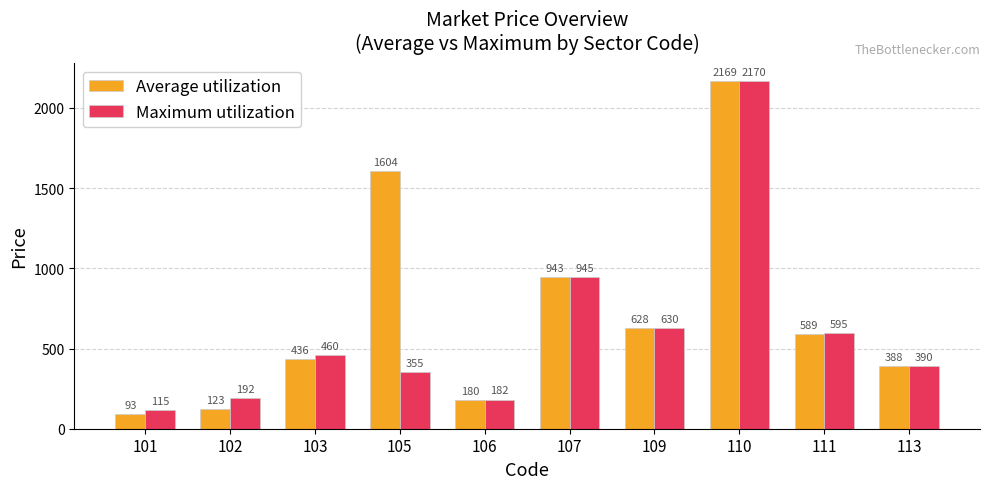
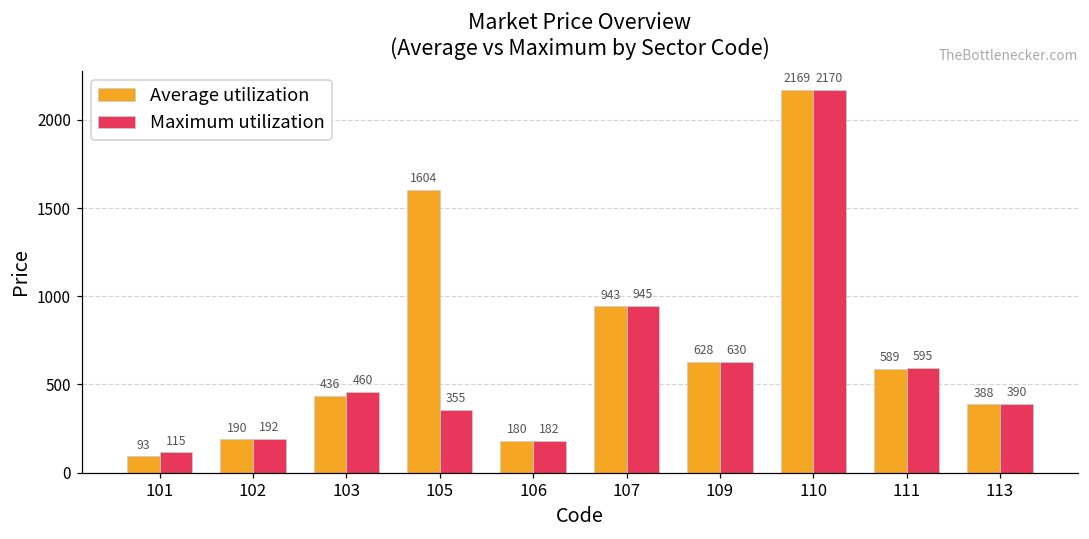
  {
    "Average utilization": {
      "101": 93,
-     "102": 123,
+     "102": 190,
      "103": 436,
      "105": 1604,
      "106": 180,
      "107": 943,
      "109": 628,
      "110": 2169,
      "111": 589,
      "113": 388
    },
    "Maximum utilization": {
      "101": 115,
      "102": 192,
      "103": 460,
      "105": 355,
      "106": 182,
      "107": 945,
      "109": 630,
      "110": 2170,
      "111": 595,
      "113": 390
    }
  }
